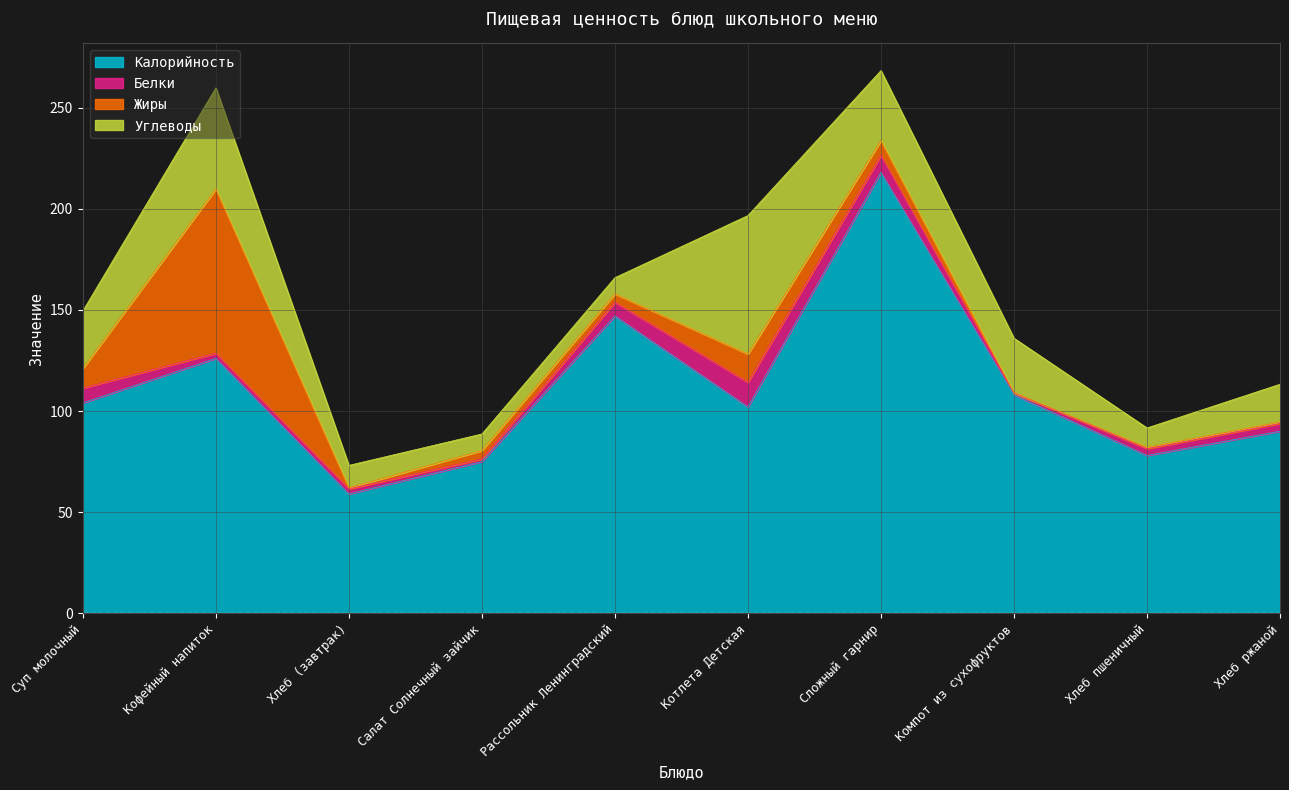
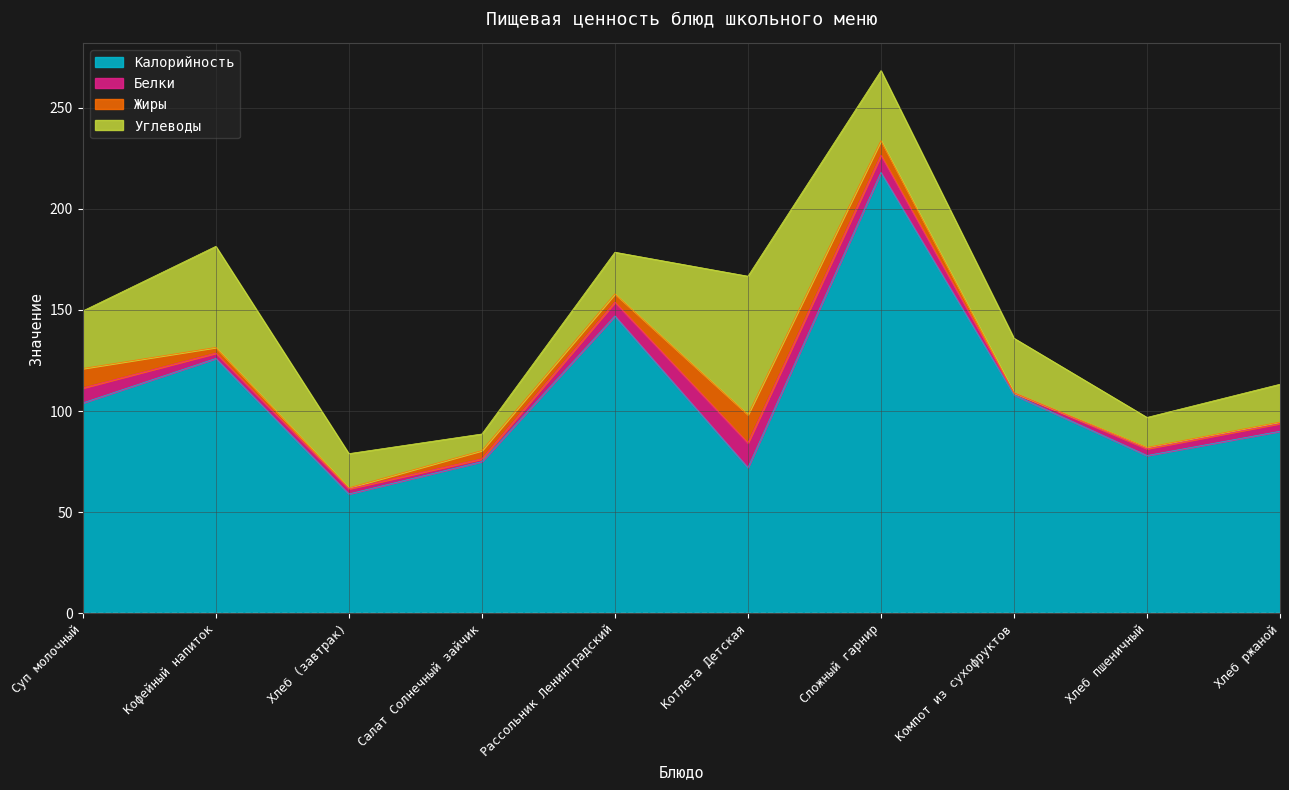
  {
    "Калорийность": {
      "Суп молочный": 104,
      "Кофейный напиток": 126,
      "Хлеб (завтрак)": 59,
      "Салат Солнечный зайчик": 75,
      "Рассольник Ленинградский": 147,
-     "Котлета Детская": 102,
+     "Котлета Детская": 72,
      "Сложный гарнир": 218,
      "Хлеб пшеничный": 78,
      "Хлеб ржаной": 90
    },
    "Белки": {
      "Суп молочный": 7,
      "Кофейный напиток": 3,
      "Салат Солнечный зайчик": 1,
      "Рассольник Ленинградский": 7,
      "Котлета Детская": 12,
      "Сложный гарнир": 9
    },
    "Жиры": {
      "Суп молочный": 10,
-     "Кофейный напиток": 81,
+     "Кофейный напиток": 3,
      "Салат Солнечный зайчик": 4,
      "Рассольник Ленинградский": 4,
      "Котлета Детская": 14,
      "Сложный гарнир": 7
    },
    "Углеводы": {
      "Суп молочный": 28,
-     "Хлеб (завтрак)": 11,
+     "Хлеб (завтрак)": 17,
      "Салат Солнечный зайчик": 8,
-     "Рассольник Ленинградский": 8,
+     "Рассольник Ленинградский": 21,
      "Котлета Детская": 68,
      "Сложный гарнир": 35,
      "Компот из сухофруктов": 27,
-     "Хлеб пшеничный": 10,
+     "Хлеб пшеничный": 15,
      "Хлеб ржаной": 19
    }
  }
